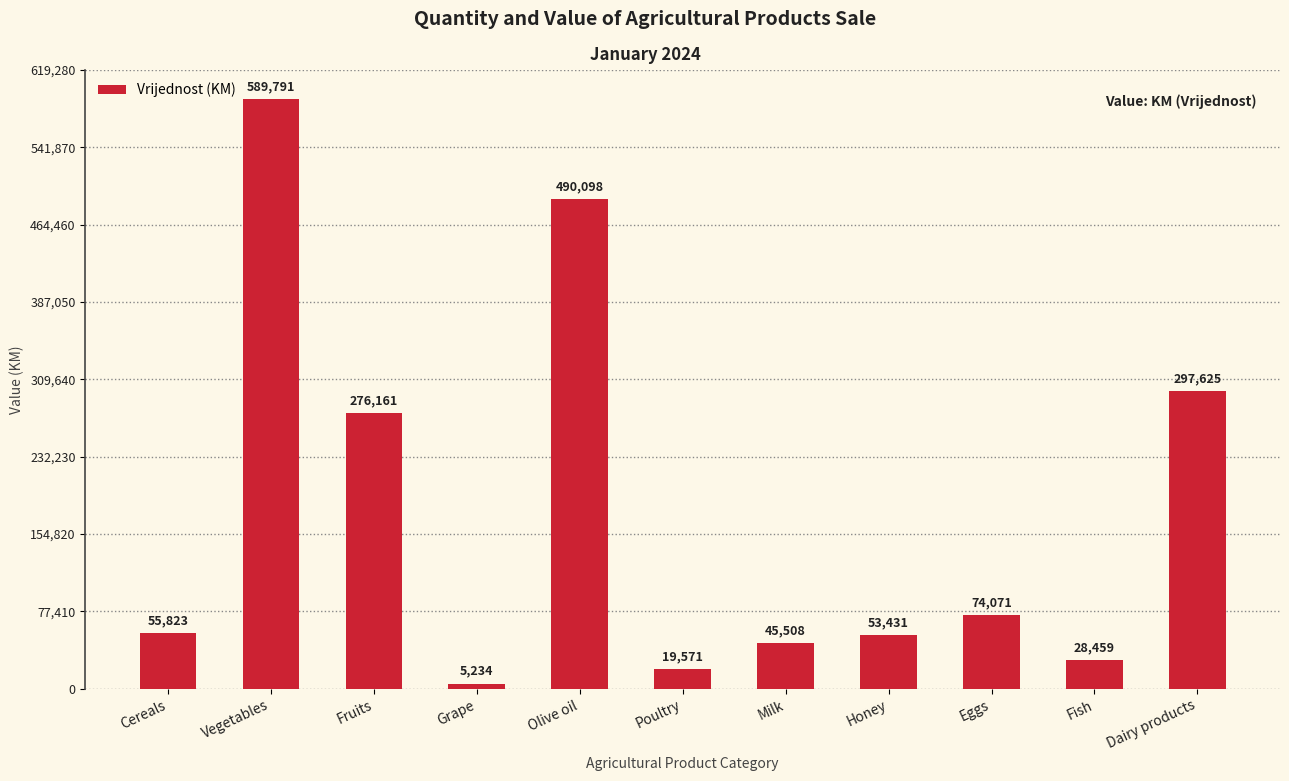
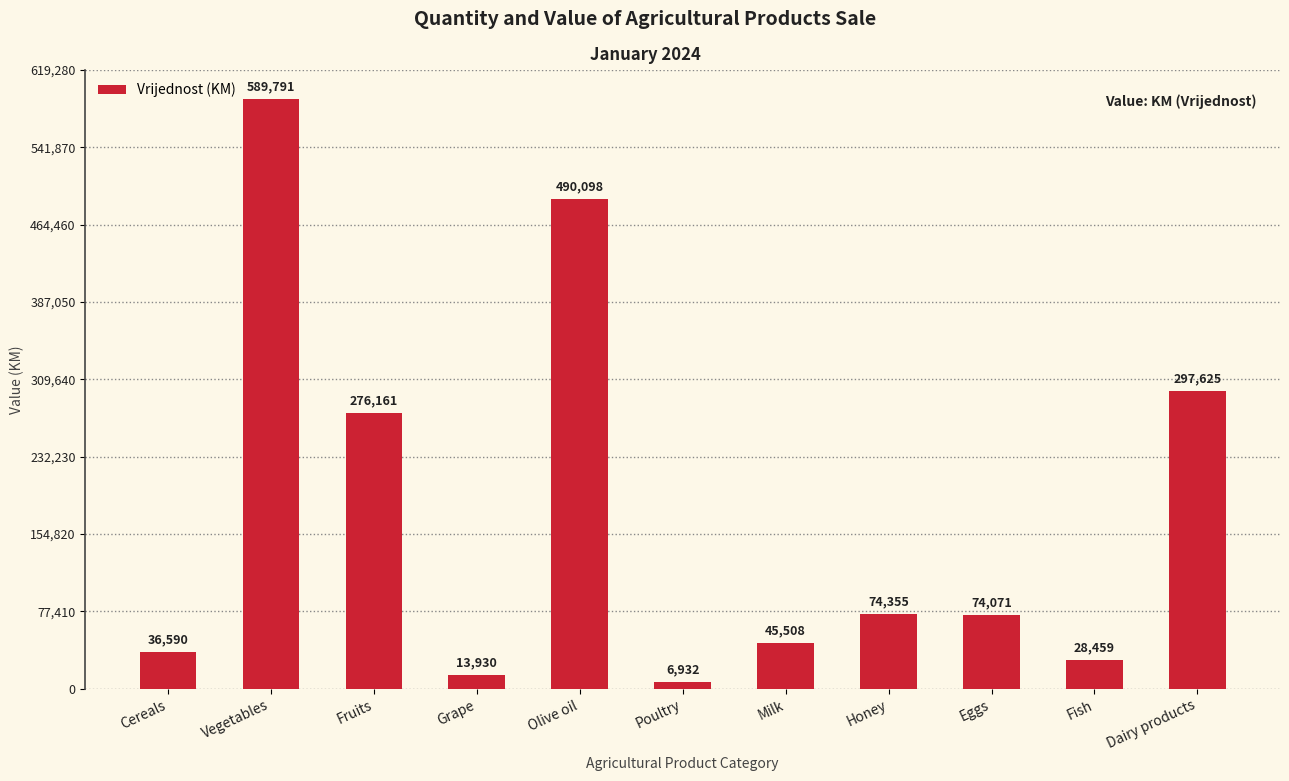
  {
-   "Cereals": "55,823",
+   "Cereals": "36,590",
    "Vegetables": "589,791",
    "Fruits": "276,161",
-   "Grape": "5,234",
+   "Grape": "13,930",
    "Olive oil": "490,098",
-   "Poultry": "19,571",
+   "Poultry": "6,932",
    "Milk": "45,508",
-   "Honey": "53,431",
+   "Honey": "74,355",
    "Eggs": "74,071",
    "Fish": "28,459",
    "Dairy products": "297,625"
  }
